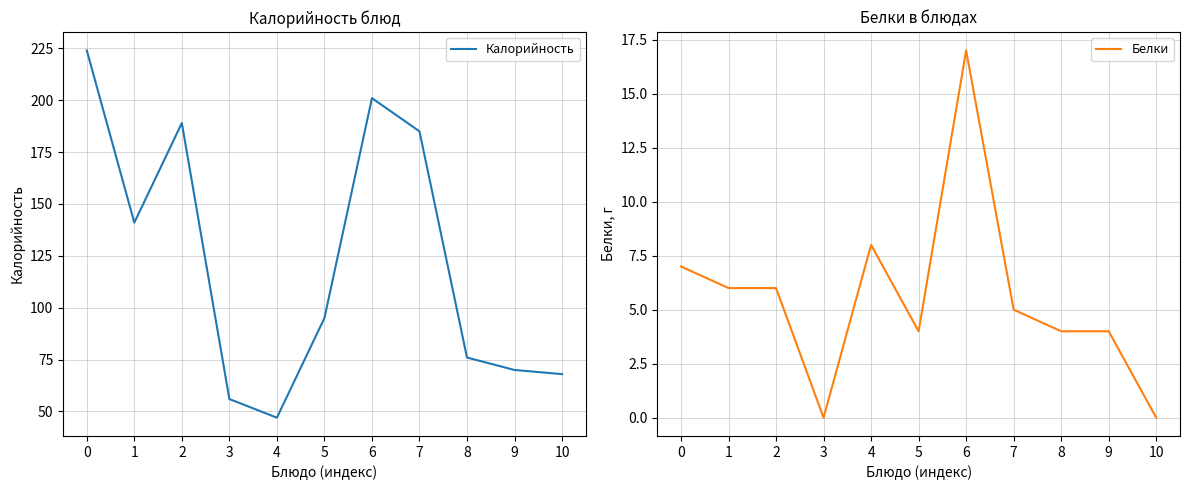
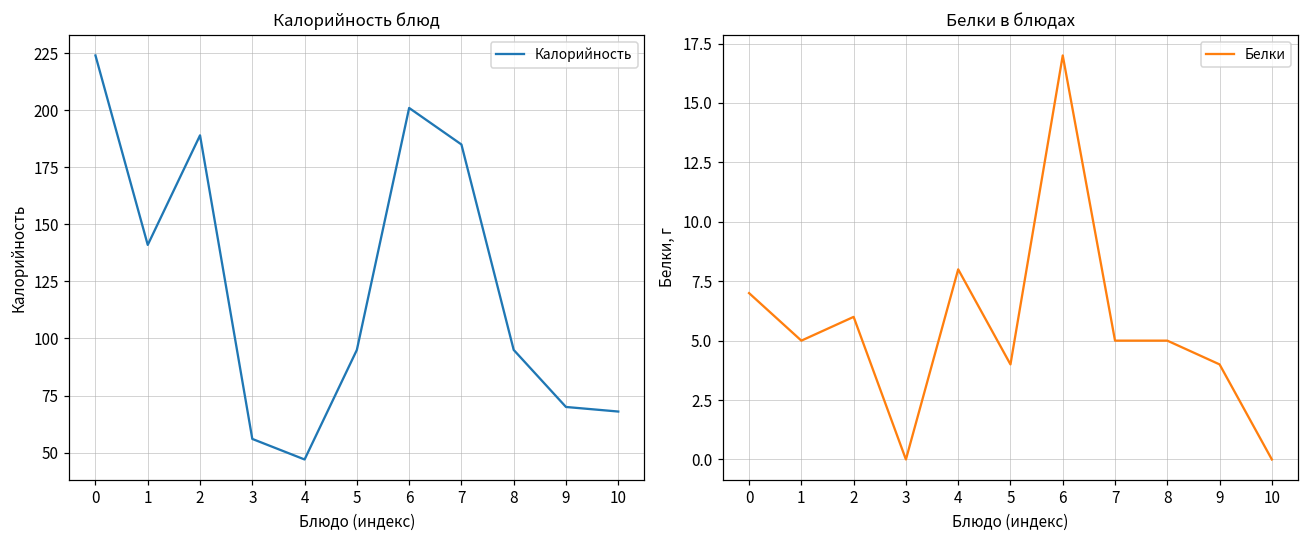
  {
    "Калорийность блюд": {
      "0": 224,
      "1": 141,
      "2": 189,
      "3": 56,
      "4": 47,
      "5": 95,
      "6": 201,
      "7": 185,
-     "8": 76,
+     "8": 95,
      "9": 70,
      "10": 68
    },
    "Белки в блюдах": {
      "0": 7,
-     "1": 6,
+     "1": 5,
      "2": 6,
      "3": 0,
      "4": 8,
      "5": 4,
      "6": 17,
      "7": 5,
-     "8": 4,
+     "8": 5,
      "9": 4,
      "10": 0
    }
  }
